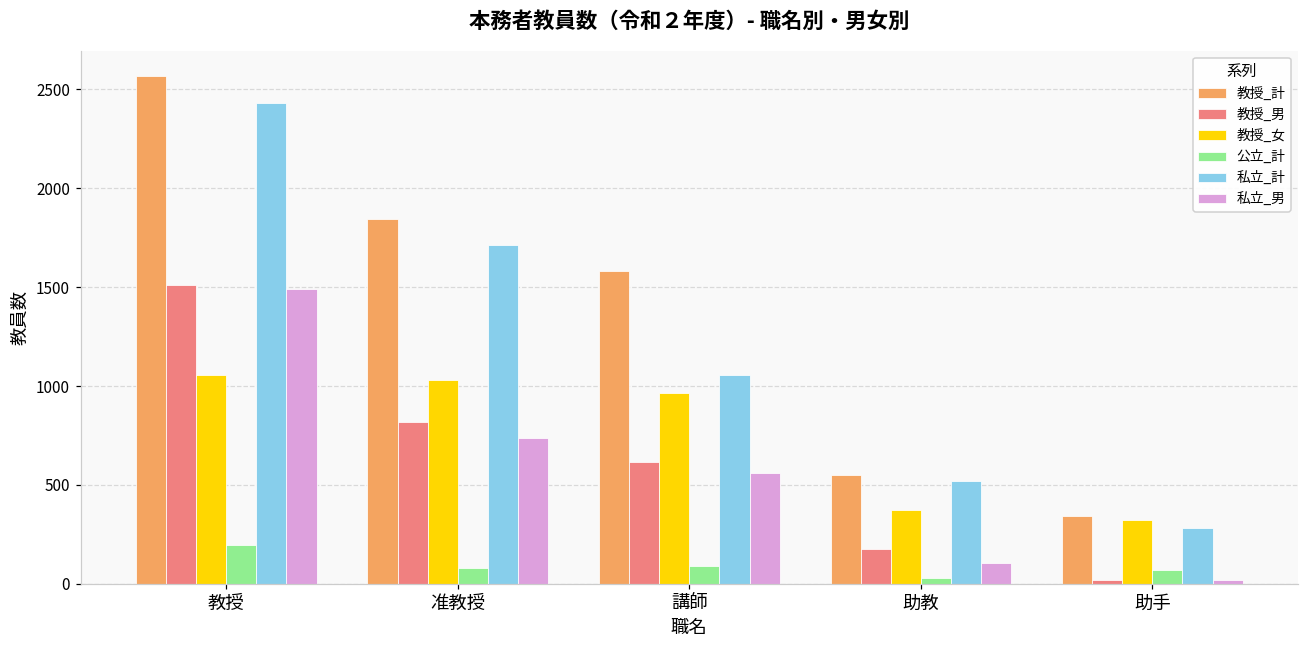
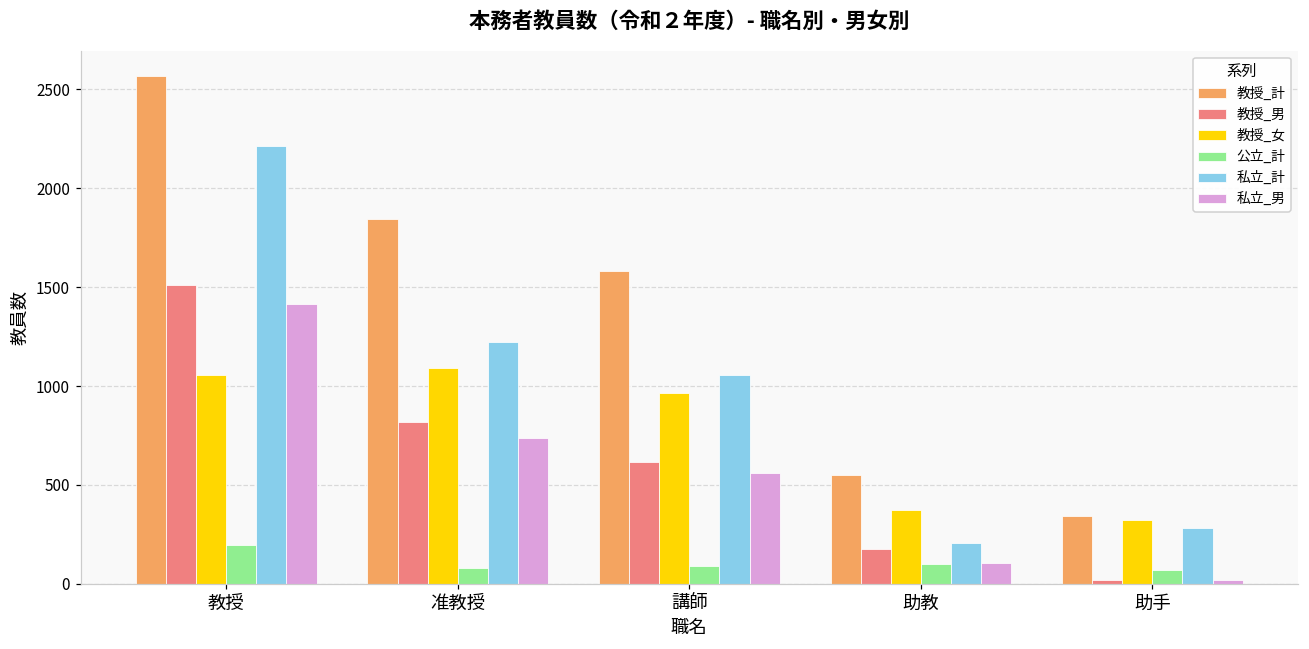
  {
    "教授_女": {
      "教授": 1060,
-     "准教授": 1030,
+     "准教授": 1090,
      "講師": 970,
      "助教": 370,
      "助手": 330
    },
    "公立_計": {
      "教授": 190,
      "准教授": 80,
      "講師": 90,
-     "助教": 30,
+     "助教": 100,
      "助手": 70
    },
    "私立_計": {
-     "教授": 2430,
-     "准教授": 1710,
+     "教授": 2220,
+     "准教授": 1220,
      "講師": 1060,
-     "助教": 520,
+     "助教": 210,
      "助手": 280
    },
    "私立_男": {
-     "教授": 1490,
+     "教授": 1420,
      "准教授": 740,
      "講師": 560,
      "助教": 110,
      "助手": 20
    }
  }
